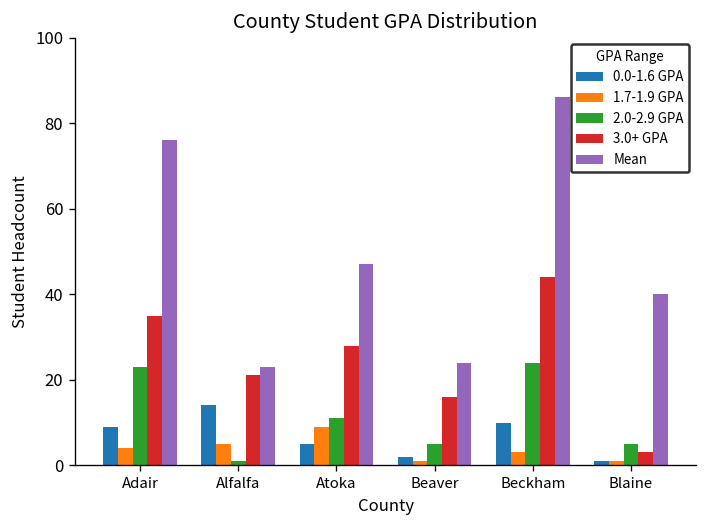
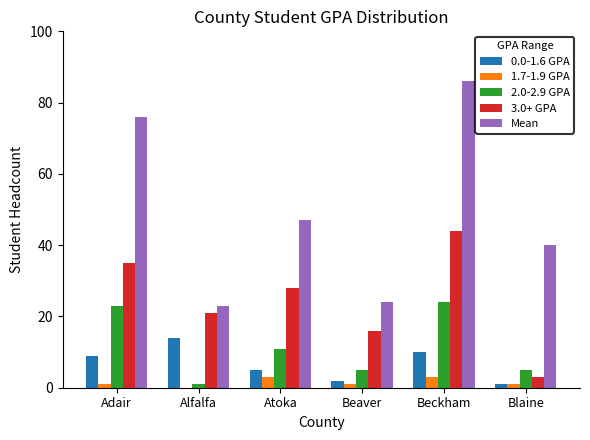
  {
    "0.0-1.6 GPA": {
      "Adair": 9,
      "Alfalfa": 14,
      "Atoka": 5,
      "Beaver": 2,
      "Beckham": 10,
      "Blaine": 1
    },
    "1.7-1.9 GPA": {
-     "Adair": 4,
-     "Alfalfa": 5,
-     "Atoka": 9,
+     "Adair": 1,
+     "Alfalfa": 0,
+     "Atoka": 3,
      "Beaver": 1,
      "Beckham": 3,
      "Blaine": 1
    },
    "2.0-2.9 GPA": {
      "Adair": 23,
      "Alfalfa": 1,
      "Atoka": 11,
      "Beaver": 5,
      "Beckham": 24,
      "Blaine": 5
    },
    "3.0+ GPA": {
      "Adair": 35,
      "Alfalfa": 21,
      "Atoka": 28,
      "Beaver": 16,
      "Beckham": 44,
      "Blaine": 3
    },
    "Mean": {
      "Adair": 76,
      "Alfalfa": 23,
      "Atoka": 47,
      "Beaver": 24,
      "Beckham": 86,
      "Blaine": 40
    }
  }
